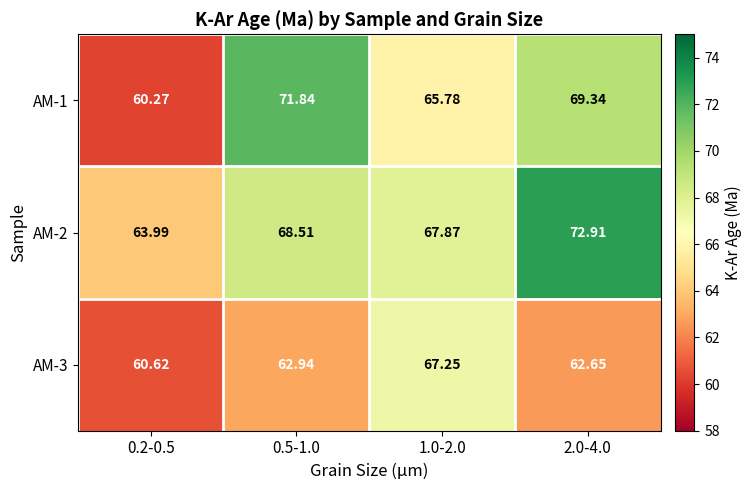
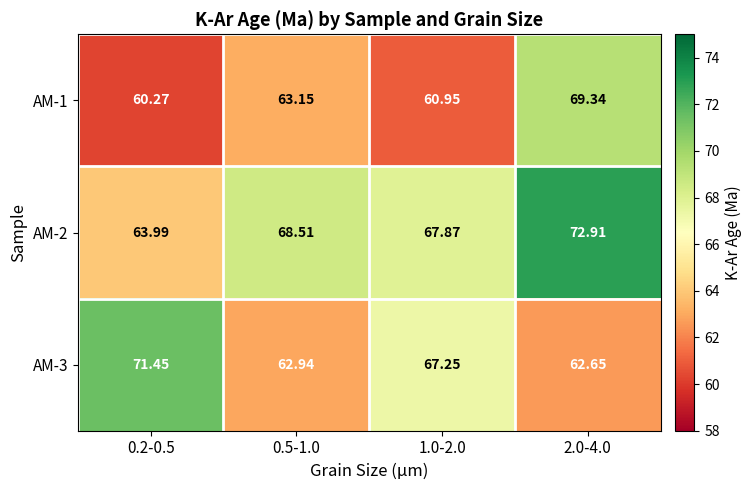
  {
    "AM-1": {
      "0.2-0.5": 60.27,
-     "0.5-1.0": 71.84,
-     "1.0-2.0": 65.78,
+     "0.5-1.0": 63.15,
+     "1.0-2.0": 60.95,
      "2.0-4.0": 69.34
    },
    "AM-2": {
      "0.2-0.5": 63.99,
      "0.5-1.0": 68.51,
      "1.0-2.0": 67.87,
      "2.0-4.0": 72.91
    },
    "AM-3": {
-     "0.2-0.5": 60.62,
+     "0.2-0.5": 71.45,
      "0.5-1.0": 62.94,
      "1.0-2.0": 67.25,
      "2.0-4.0": 62.65
    }
  }
